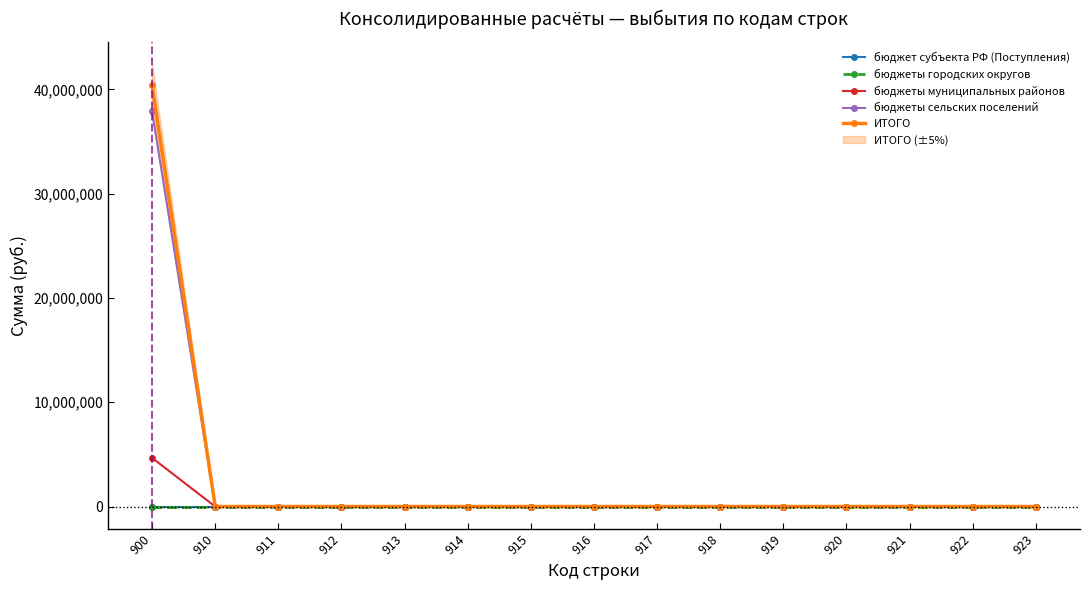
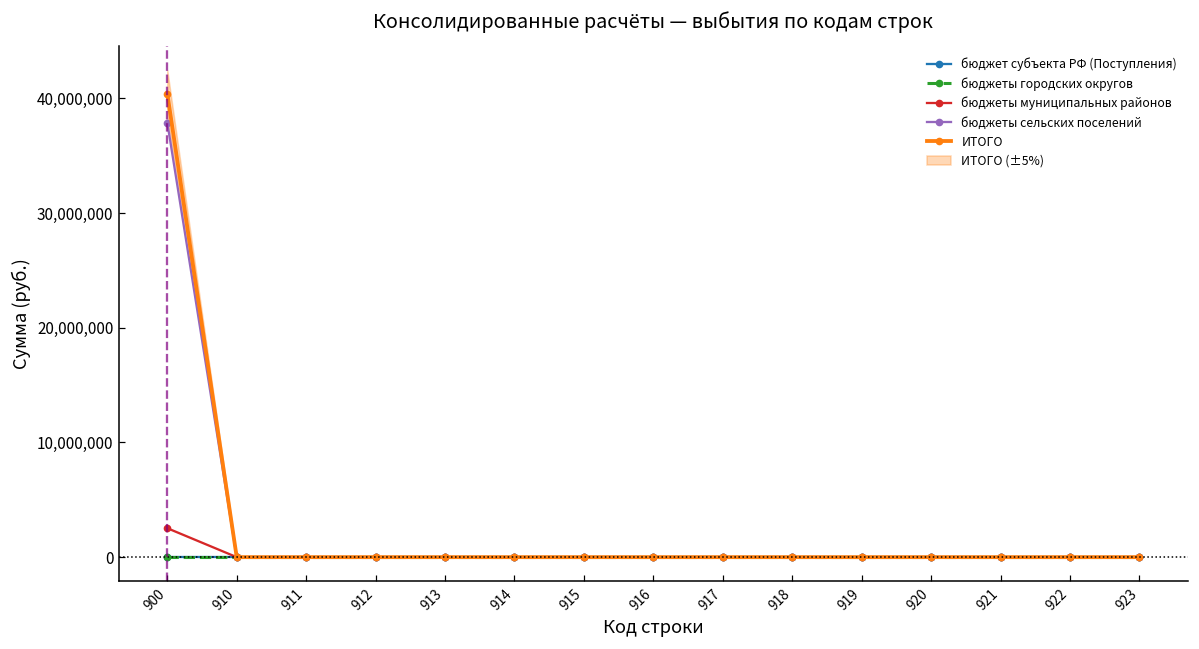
  {
    "бюджеты городских округов": {
      "900": "0"
    },
    "бюджеты муниципальных районов": {
-     "900": "4,700,000"
+     "900": "2,500,000"
    },
    "бюджеты сельских поселений": {
      "900": "37,900,000"
    }
  }
